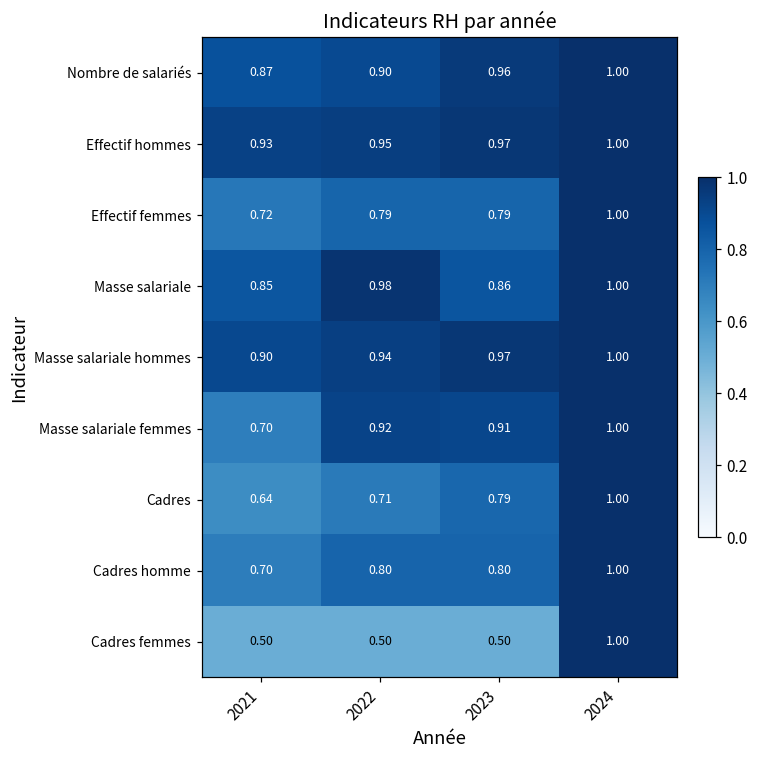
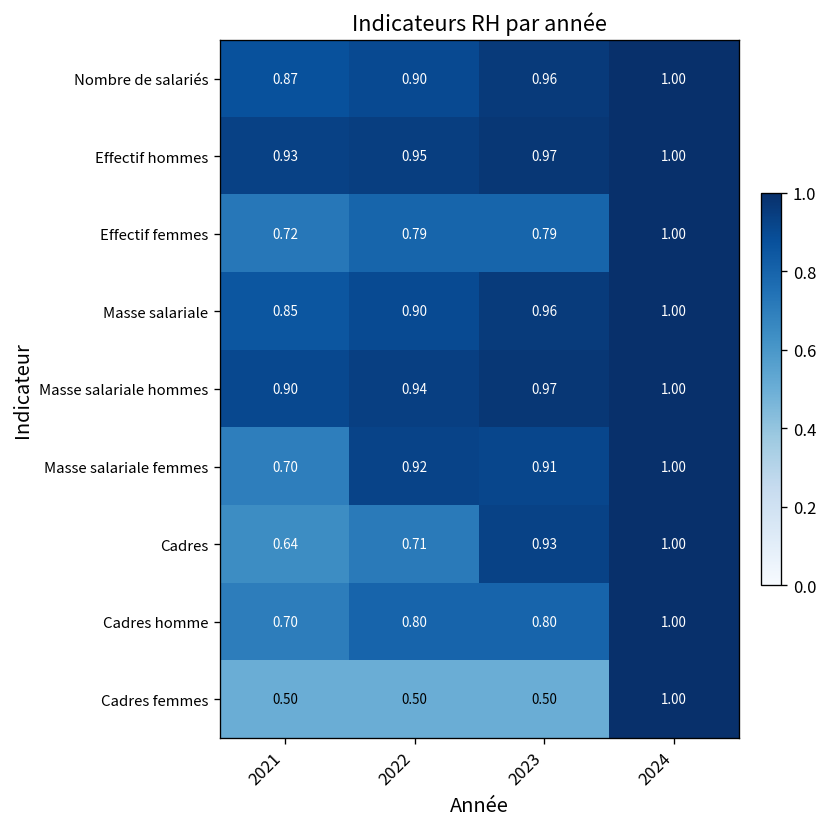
  {
    "Nombre de salariés": {
      "2021": 0.87,
      "2022": 0.90,
      "2023": 0.96,
      "2024": 1.00
    },
    "Effectif hommes": {
      "2021": 0.93,
      "2022": 0.95,
      "2023": 0.97,
      "2024": 1.00
    },
    "Effectif femmes": {
      "2021": 0.72,
      "2022": 0.79,
      "2023": 0.79,
      "2024": 1.00
    },
    "Masse salariale": {
      "2021": 0.85,
-     "2022": 0.98,
-     "2023": 0.86,
+     "2022": 0.90,
+     "2023": 0.96,
      "2024": 1.00
    },
    "Masse salariale hommes": {
      "2021": 0.90,
      "2022": 0.94,
      "2023": 0.97,
      "2024": 1.00
    },
    "Masse salariale femmes": {
      "2021": 0.70,
      "2022": 0.92,
      "2023": 0.91,
      "2024": 1.00
    },
    "Cadres": {
      "2021": 0.64,
      "2022": 0.71,
-     "2023": 0.79,
+     "2023": 0.93,
      "2024": 1.00
    },
    "Cadres homme": {
      "2021": 0.70,
      "2022": 0.80,
      "2023": 0.80,
      "2024": 1.00
    },
    "Cadres femmes": {
      "2021": 0.50,
      "2022": 0.50,
      "2023": 0.50,
      "2024": 1.00
    }
  }
